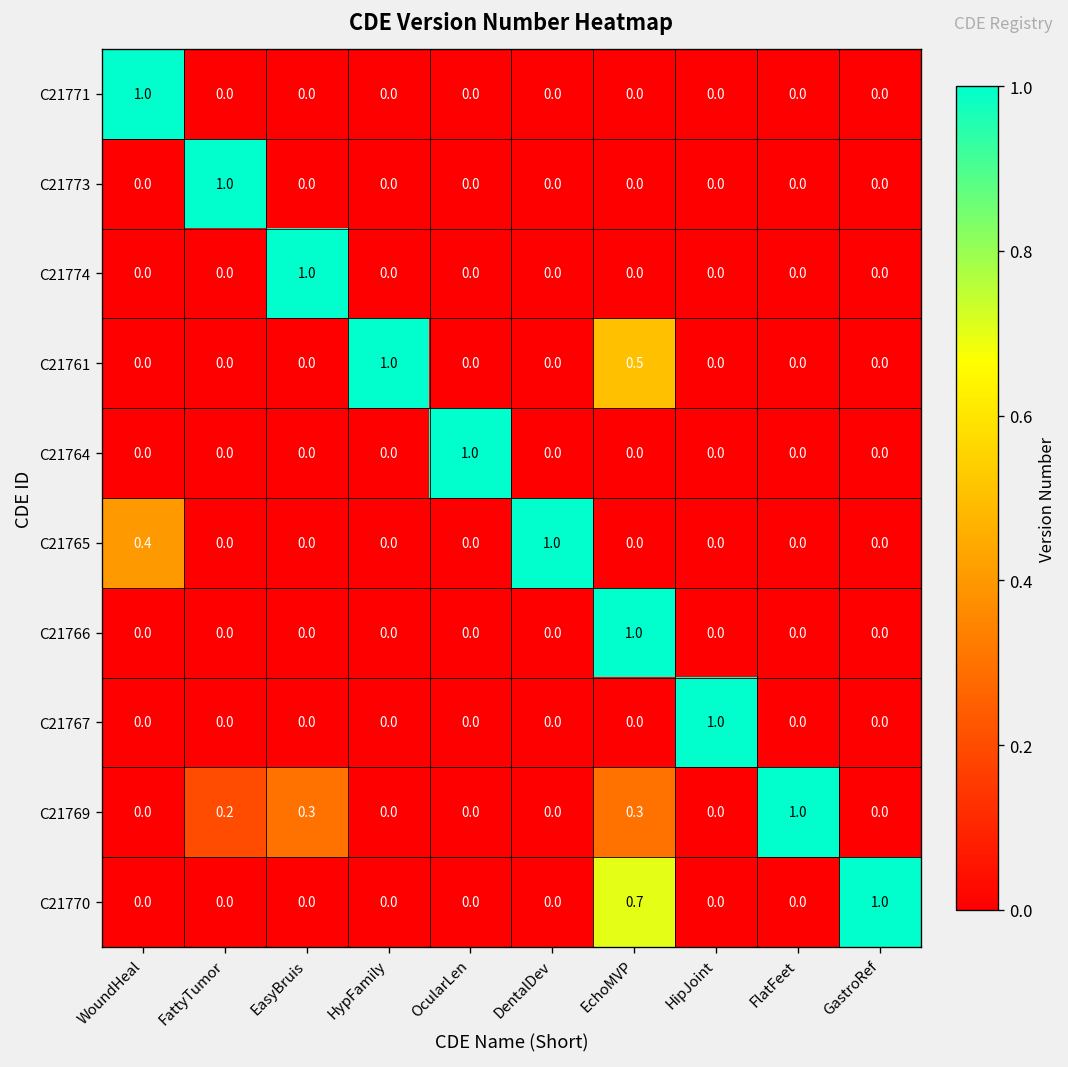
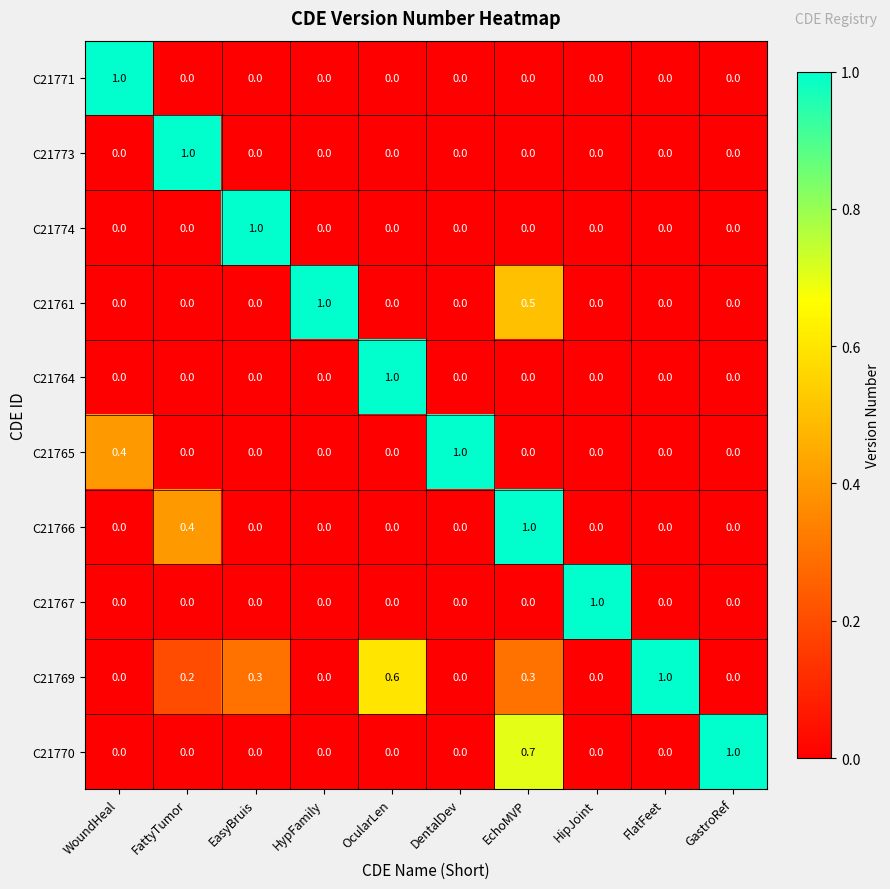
  {
    "C21771": {
      "WoundHeal": 1.0,
      "FattyTumor": 0.0,
      "EasyBruis": 0.0,
      "HypFamily": 0.0,
      "OcularLen": 0.0,
      "DentalDev": 0.0,
      "EchoMVP": 0.0,
      "HipJoint": 0.0,
      "FlatFeet": 0.0,
      "GastroRef": 0.0
    },
    "C21773": {
      "WoundHeal": 0.0,
      "FattyTumor": 1.0,
      "EasyBruis": 0.0,
      "HypFamily": 0.0,
      "OcularLen": 0.0,
      "DentalDev": 0.0,
      "EchoMVP": 0.0,
      "HipJoint": 0.0,
      "FlatFeet": 0.0,
      "GastroRef": 0.0
    },
    "C21774": {
      "WoundHeal": 0.0,
      "FattyTumor": 0.0,
      "EasyBruis": 1.0,
      "HypFamily": 0.0,
      "OcularLen": 0.0,
      "DentalDev": 0.0,
      "EchoMVP": 0.0,
      "HipJoint": 0.0,
      "FlatFeet": 0.0,
      "GastroRef": 0.0
    },
    "C21761": {
      "WoundHeal": 0.0,
      "FattyTumor": 0.0,
      "EasyBruis": 0.0,
      "HypFamily": 1.0,
      "OcularLen": 0.0,
      "DentalDev": 0.0,
      "EchoMVP": 0.5,
      "HipJoint": 0.0,
      "FlatFeet": 0.0,
      "GastroRef": 0.0
    },
    "C21764": {
      "WoundHeal": 0.0,
      "FattyTumor": 0.0,
      "EasyBruis": 0.0,
      "HypFamily": 0.0,
      "OcularLen": 1.0,
      "DentalDev": 0.0,
      "EchoMVP": 0.0,
      "HipJoint": 0.0,
      "FlatFeet": 0.0,
      "GastroRef": 0.0
    },
    "C21765": {
      "WoundHeal": 0.4,
      "FattyTumor": 0.0,
      "EasyBruis": 0.0,
      "HypFamily": 0.0,
      "OcularLen": 0.0,
      "DentalDev": 1.0,
      "EchoMVP": 0.0,
      "HipJoint": 0.0,
      "FlatFeet": 0.0,
      "GastroRef": 0.0
    },
    "C21766": {
      "WoundHeal": 0.0,
-     "FattyTumor": 0.0,
+     "FattyTumor": 0.4,
      "EasyBruis": 0.0,
      "HypFamily": 0.0,
      "OcularLen": 0.0,
      "DentalDev": 0.0,
      "EchoMVP": 1.0,
      "HipJoint": 0.0,
      "FlatFeet": 0.0,
      "GastroRef": 0.0
    },
    "C21767": {
      "WoundHeal": 0.0,
      "FattyTumor": 0.0,
      "EasyBruis": 0.0,
      "HypFamily": 0.0,
      "OcularLen": 0.0,
      "DentalDev": 0.0,
      "EchoMVP": 0.0,
      "HipJoint": 1.0,
      "FlatFeet": 0.0,
      "GastroRef": 0.0
    },
    "C21769": {
      "WoundHeal": 0.0,
      "FattyTumor": 0.2,
      "EasyBruis": 0.3,
      "HypFamily": 0.0,
-     "OcularLen": 0.0,
+     "OcularLen": 0.6,
      "DentalDev": 0.0,
      "EchoMVP": 0.3,
      "HipJoint": 0.0,
      "FlatFeet": 1.0,
      "GastroRef": 0.0
    },
    "C21770": {
      "WoundHeal": 0.0,
      "FattyTumor": 0.0,
      "EasyBruis": 0.0,
      "HypFamily": 0.0,
      "OcularLen": 0.0,
      "DentalDev": 0.0,
      "EchoMVP": 0.7,
      "HipJoint": 0.0,
      "FlatFeet": 0.0,
      "GastroRef": 1.0
    }
  }
